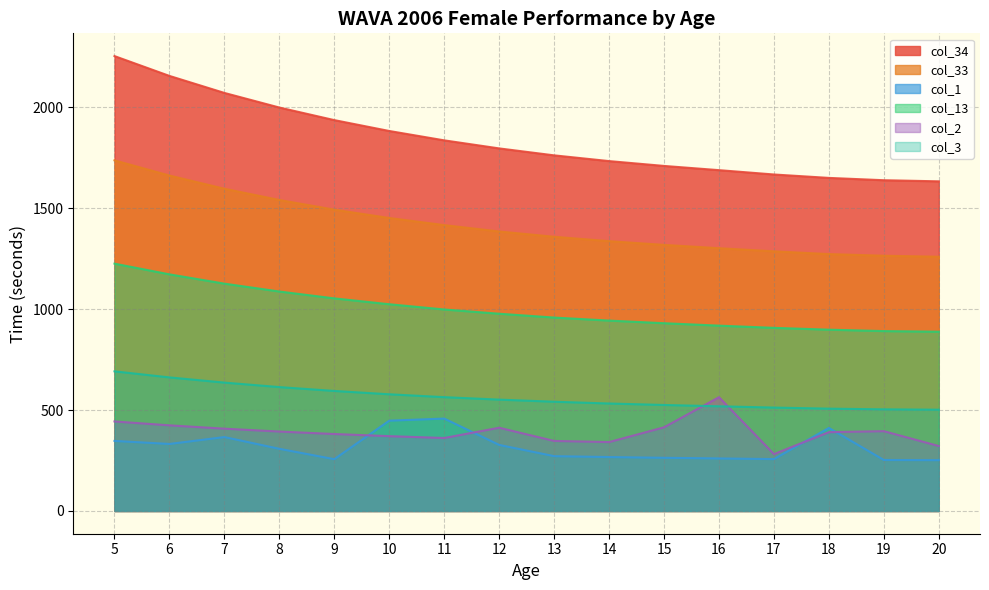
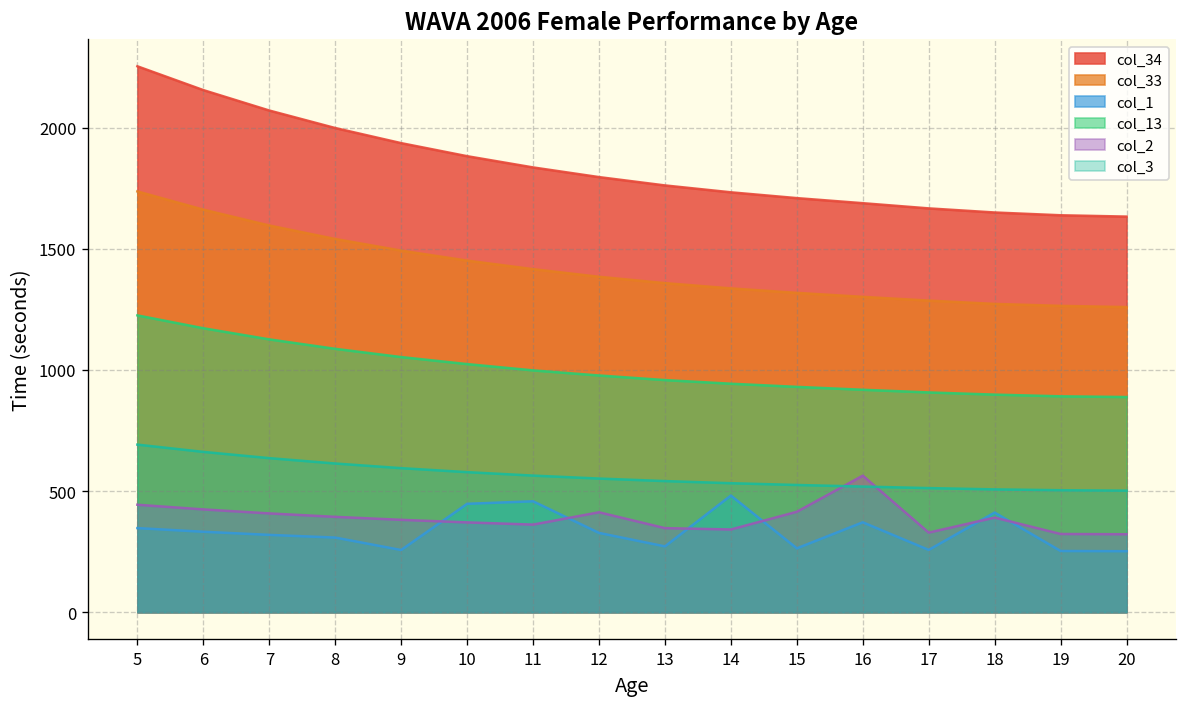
  {
    "col_1": {
      "5": 350,
      "6": 330,
-     "7": 370,
+     "7": 320,
      "8": 310,
      "9": 260,
      "10": 450,
      "11": 460,
      "12": 330,
      "13": 270,
-     "14": 270,
+     "14": 480,
      "15": 260,
-     "16": 260,
+     "16": 370,
      "17": 260,
      "18": 410,
      "19": 250,
      "20": 250
    },
    "col_2": {
      "5": 440,
      "6": 420,
      "7": 410,
      "8": 390,
      "9": 380,
      "10": 370,
      "11": 360,
      "12": 410,
      "13": 350,
      "14": 340,
      "15": 410,
      "16": 560,
-     "17": 280,
+     "17": 330,
      "18": 390,
-     "19": 400,
+     "19": 320,
      "20": 320
    }
  }
